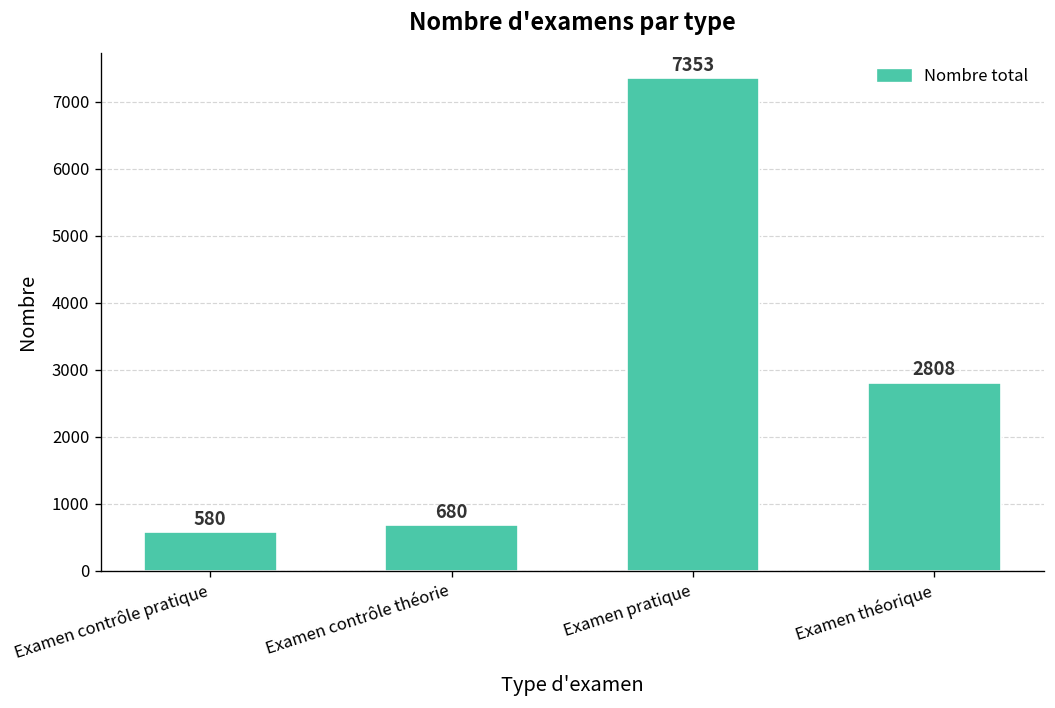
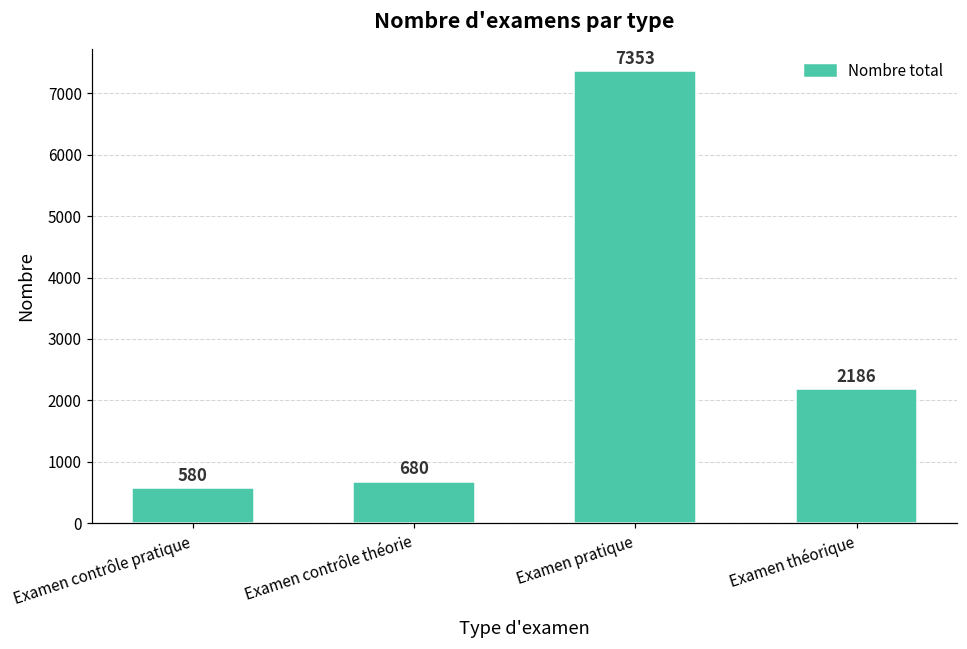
  {
    "Examen contrôle pratique": 580,
    "Examen contrôle théorie": 680,
    "Examen pratique": 7353,
-   "Examen théorique": 2808
+   "Examen théorique": 2186
  }
